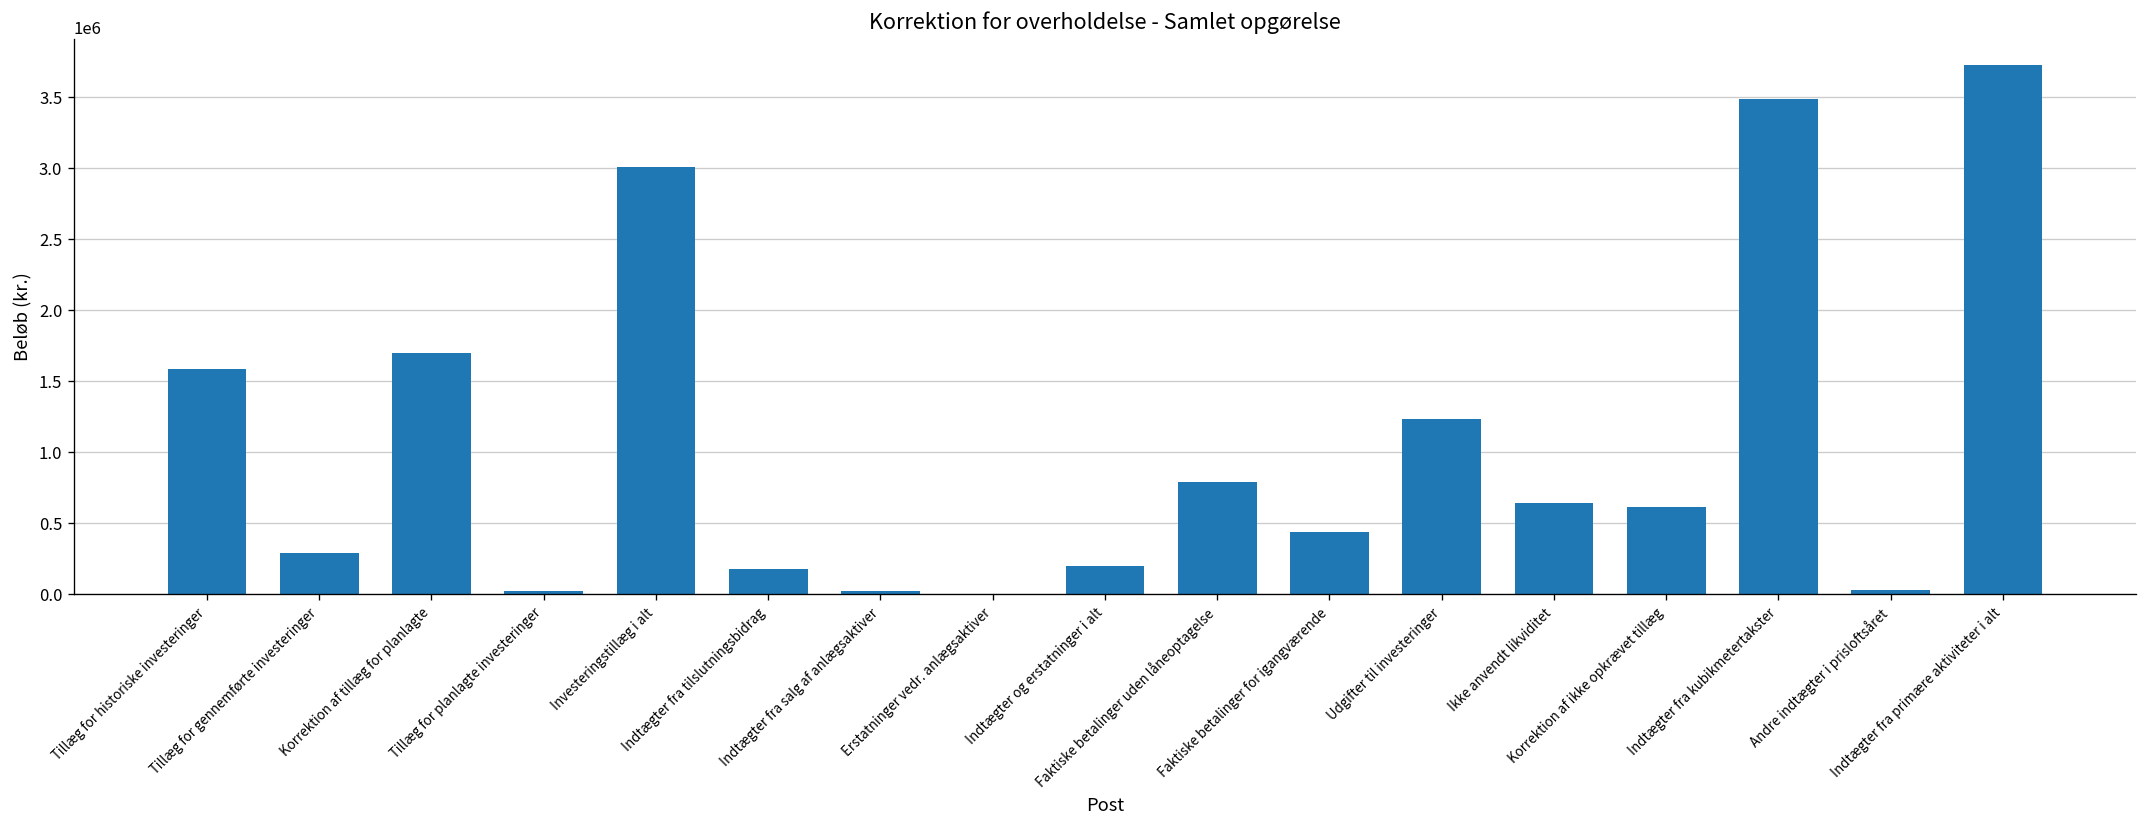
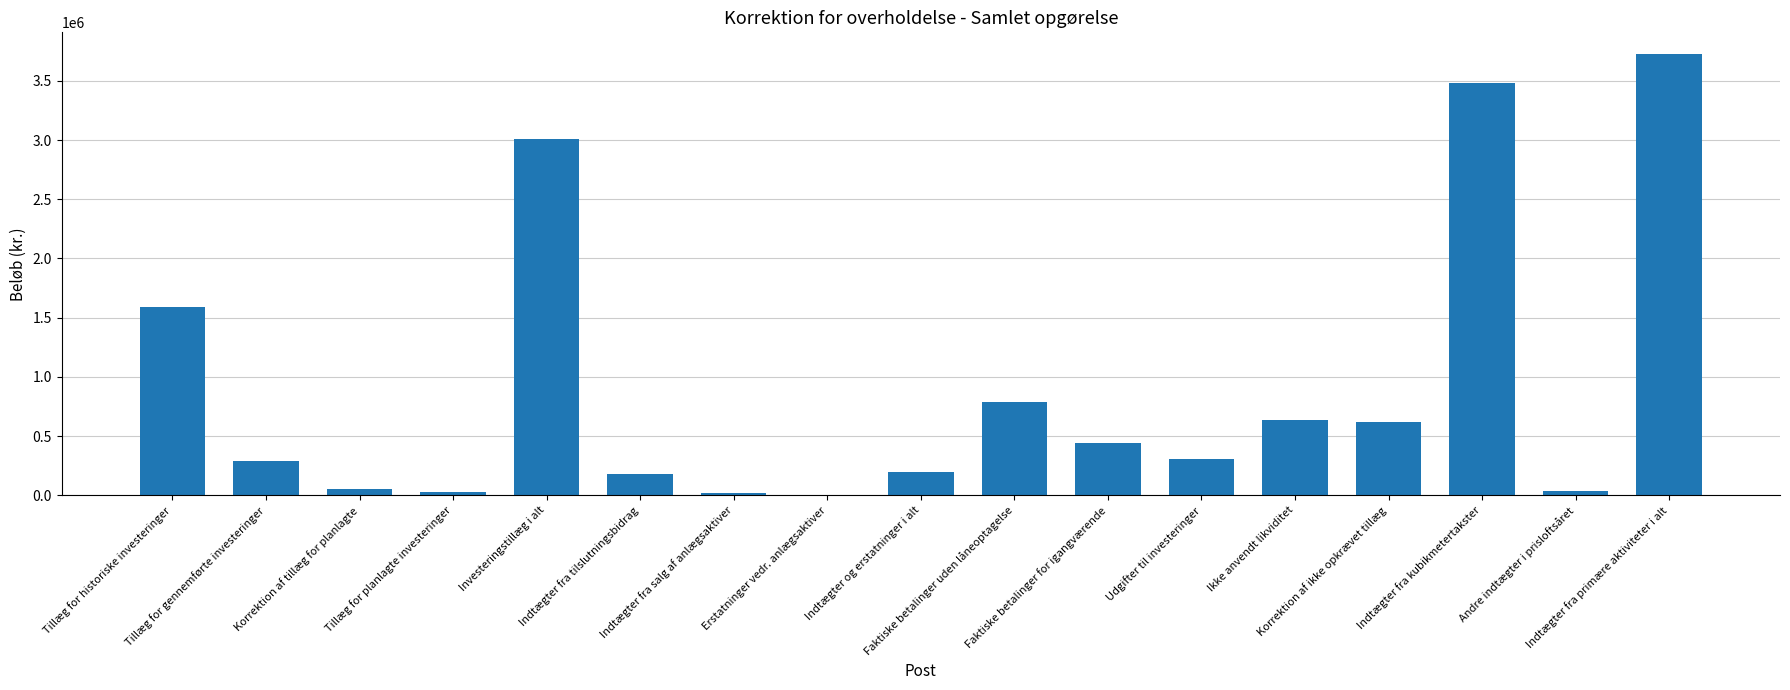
  {
    "Tillæg for historiske investeringer": 1590000,
    "Tillæg for gennemførte investeringer": 290000,
-   "Korrektion af tillæg for planlagte": 1700000,
+   "Korrektion af tillæg for planlagte": 50000,
    "Tillæg for planlagte investeringer": 30000,
    "Investeringstillæg i alt": 3010000,
    "Indtægter fra tilslutningsbidrag": 180000,
    "Indtægter fra salg af anlægsaktiver": 20000,
    "Erstatninger vedr. anlægsaktiver": 0,
    "Indtægter og erstatninger i alt": 200000,
    "Faktiske betalinger uden låneoptagelse": 790000,
    "Faktiske betalinger for igangværende": 440000,
-   "Udgifter til investeringer": 1230000,
+   "Udgifter til investeringer": 310000,
    "Ikke anvendt likviditet": 640000,
    "Korrektion af ikke opkrævet tillæg": 620000,
    "Indtægter fra kubikmetertakster": 3490000,
    "Andre indtægter i prisloftsåret": 30000,
    "Indtægter fra primære aktiviteter i alt": 3720000
  }
